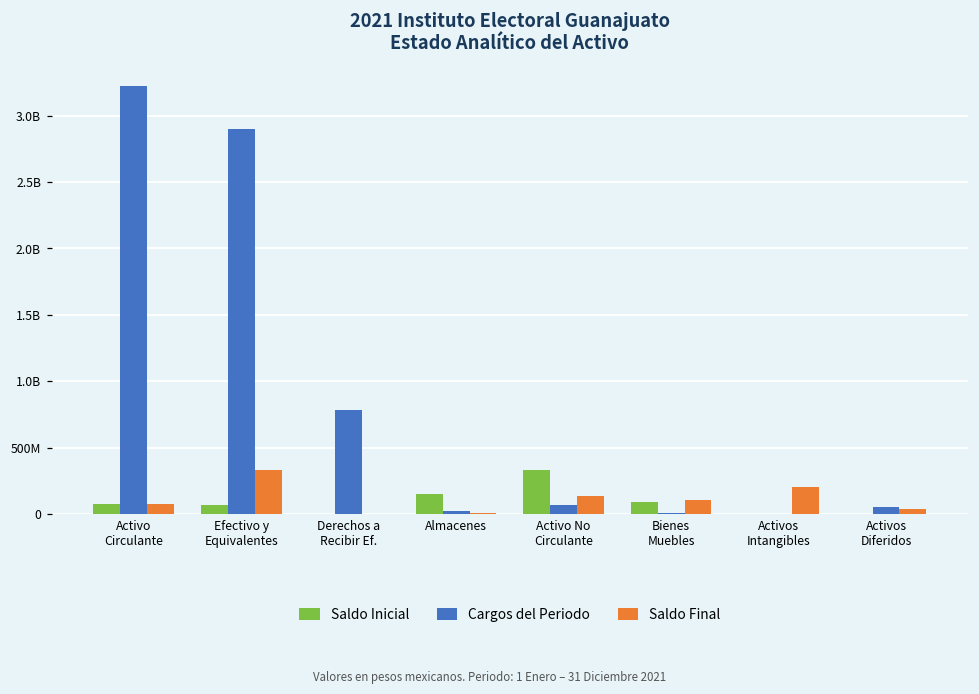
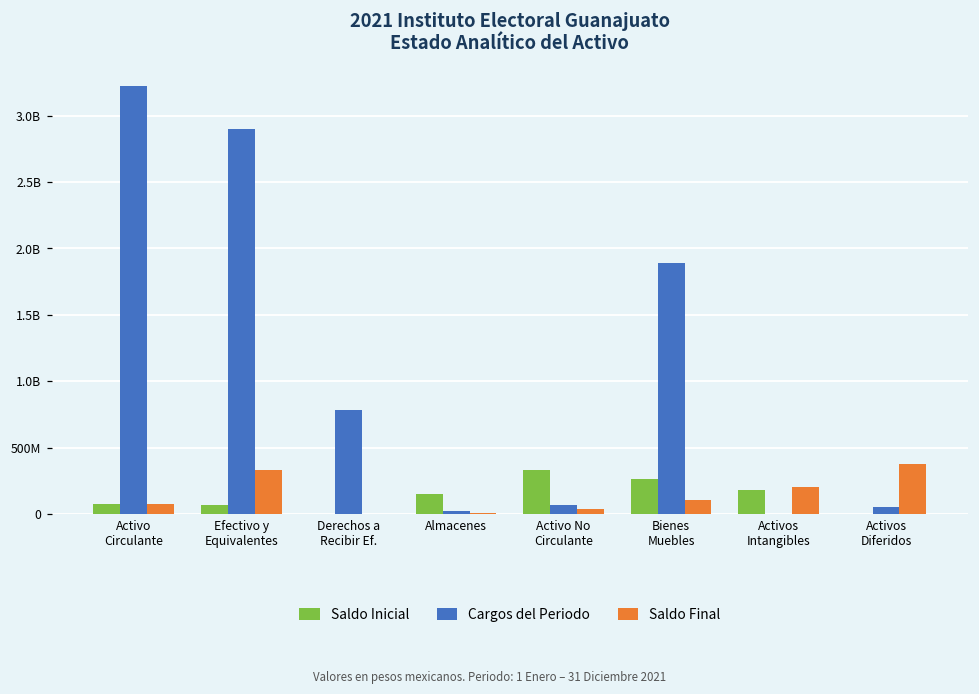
  {
    "Saldo Inicial": {
      "Activo Circulante": 70000000,
      "Efectivo y Equivalentes": 70000000,
      "Almacenes": 160000000,
      "Activo No Circulante": 330000000,
-     "Bienes Muebles": 100000000,
-     "Activos Intangibles": 0
+     "Bienes Muebles": 260000000,
+     "Activos Intangibles": 180000000
    },
    "Cargos del Periodo": {
      "Activo Circulante": 3220000000,
      "Efectivo y Equivalentes": 2900000000,
      "Derechos a Recibir Ef.": 790000000,
      "Almacenes": 20000000,
      "Activo No Circulante": 70000000,
-     "Bienes Muebles": 10000000,
+     "Bienes Muebles": 1890000000,
      "Activos Intangibles": 0,
      "Activos Diferidos": 60000000
    },
    "Saldo Final": {
      "Activo Circulante": 80000000,
      "Efectivo y Equivalentes": 330000000,
-     "Activo No Circulante": 140000000,
+     "Activo No Circulante": 40000000,
      "Bienes Muebles": 110000000,
      "Activos Intangibles": 210000000,
-     "Activos Diferidos": 40000000
+     "Activos Diferidos": 380000000
    }
  }
